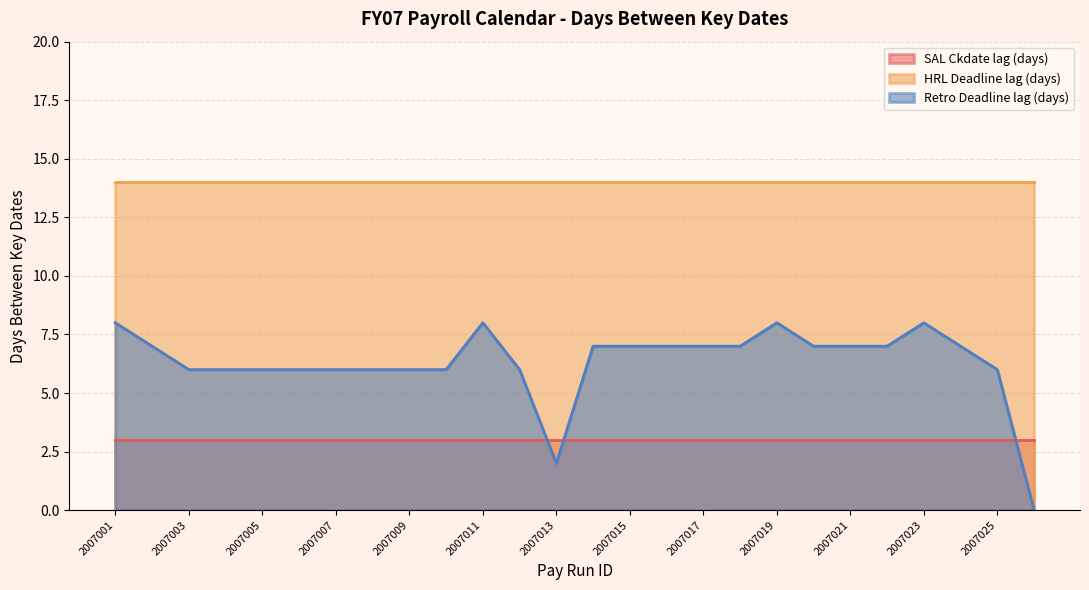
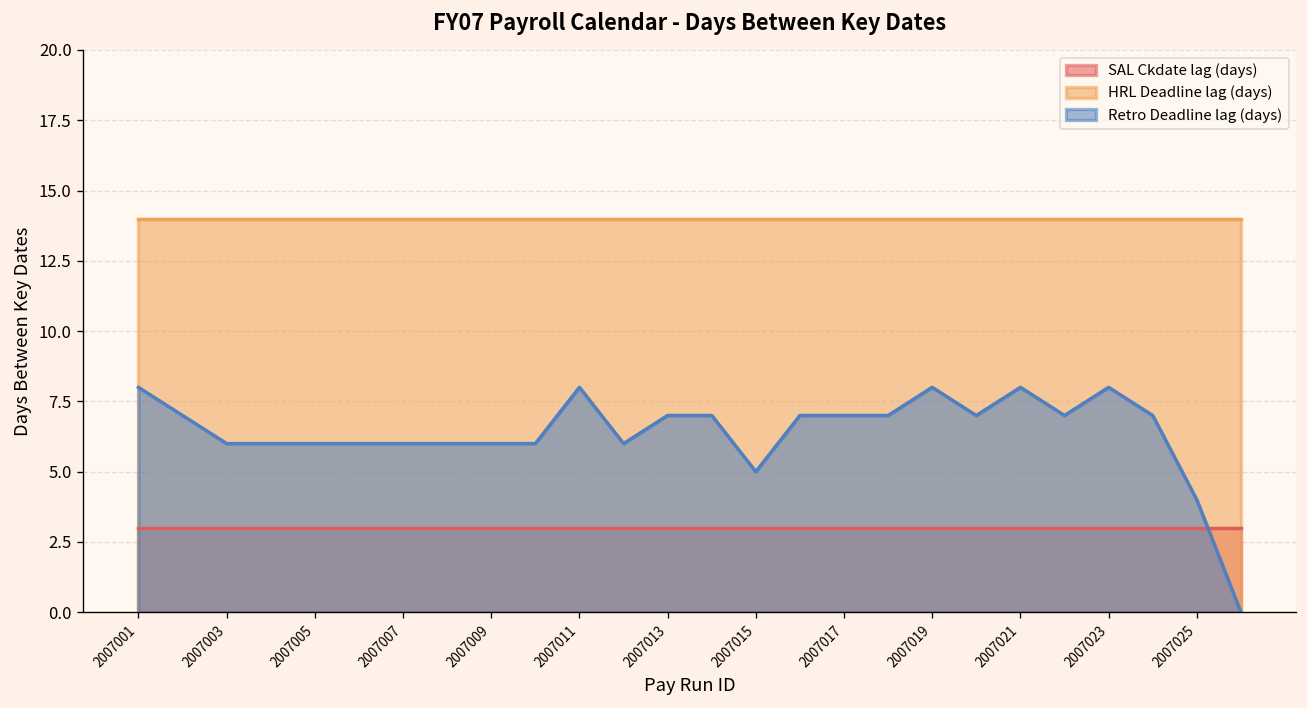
  {
    "Retro Deadline lag (days)": {
      "2007001": 8,
      "2007003": 6,
      "2007005": 6,
      "2007007": 6,
      "2007009": 6,
      "2007011": 8,
-     "2007013": 2,
-     "2007015": 7,
+     "2007013": 7,
+     "2007015": 5,
      "2007017": 7,
      "2007019": 8,
-     "2007021": 7,
+     "2007021": 8,
      "2007023": 8,
-     "2007025": 6
+     "2007025": 4
    }
  }
